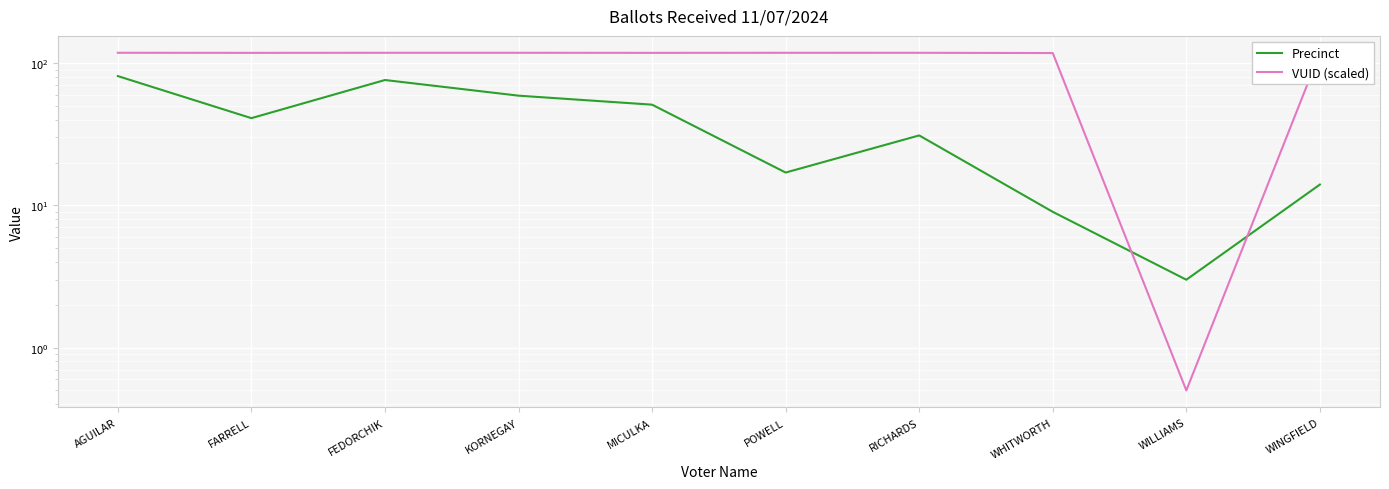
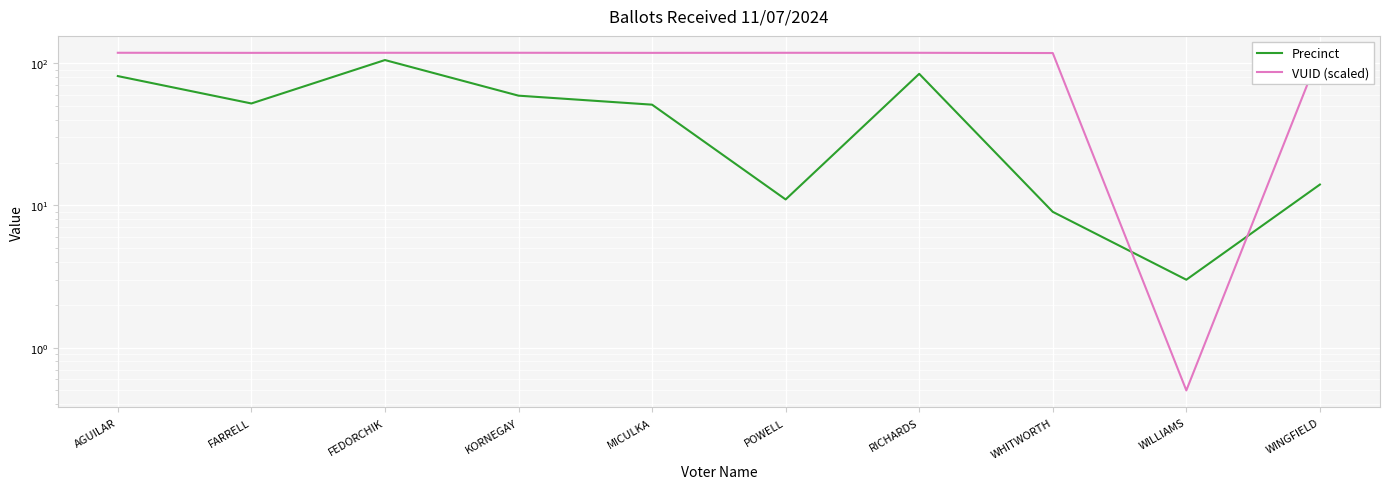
  {
    "Precinct": {
      "AGUILAR": 80,
-     "FARRELL": 41,
-     "FEDORCHIK": 80,
+     "FARRELL": 52,
+     "FEDORCHIK": 110,
      "KORNEGAY": 59,
      "MICULKA": 51,
-     "POWELL": 17,
-     "RICHARDS": 31,
+     "POWELL": 11,
+     "RICHARDS": 80,
      "WHITWORTH": 9,
      "WILLIAMS": 3,
      "WINGFIELD": 14
    },
    "VUID (scaled)": {
      "AGUILAR": 120,
      "FARRELL": 120,
      "FEDORCHIK": 120,
      "KORNEGAY": 120,
      "MICULKA": 120,
      "POWELL": 120,
      "RICHARDS": 120,
      "WHITWORTH": 120,
      "WILLIAMS": 0.50
    }
  }
